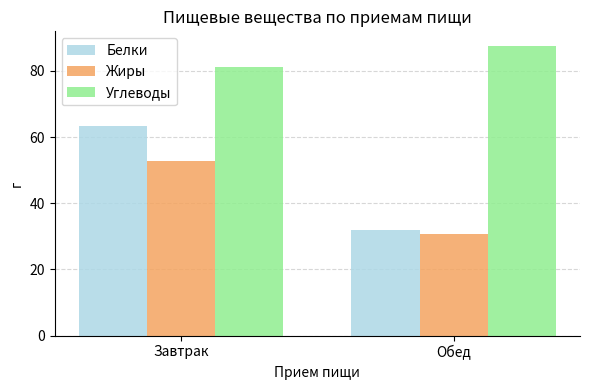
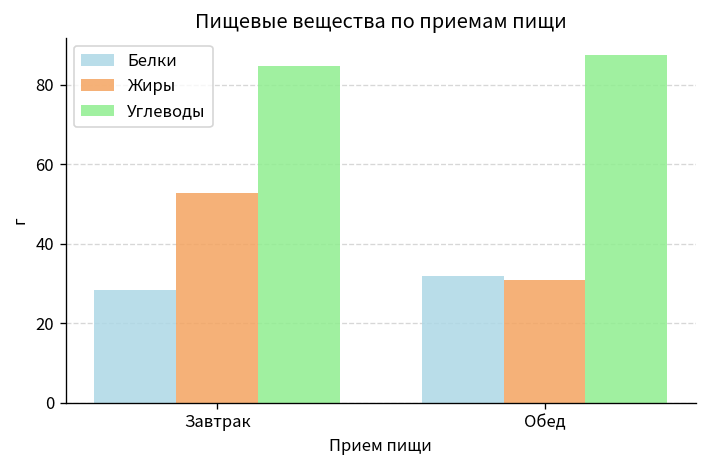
  {
    "Белки": {
-     "Завтрак": 63,
+     "Завтрак": 28,
      "Обед": 32
    },
    "Жиры": {
      "Завтрак": 53,
      "Обед": 31
    },
    "Углеводы": {
-     "Завтрак": 81,
+     "Завтрак": 85,
      "Обед": 88
    }
  }
